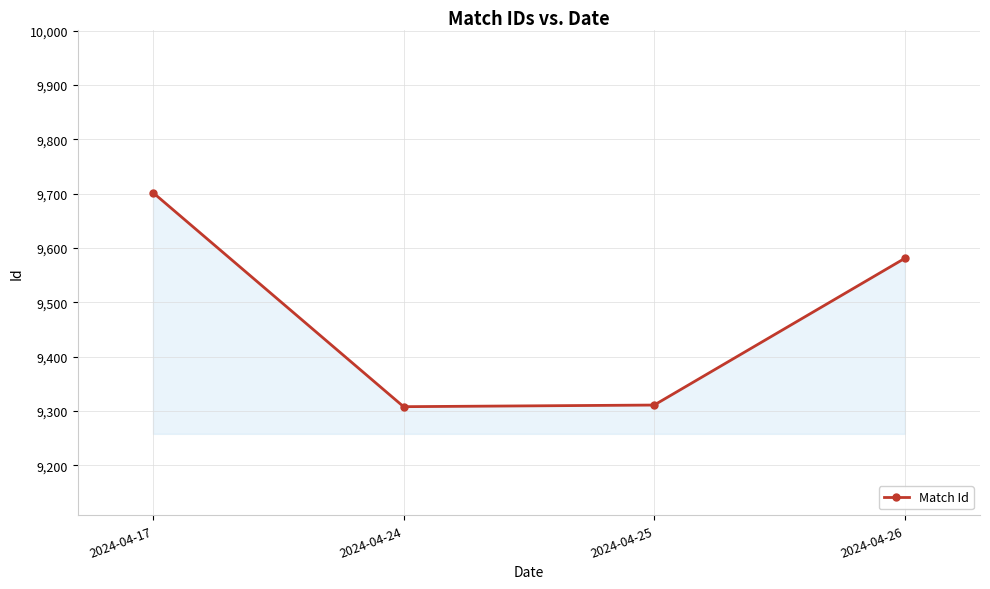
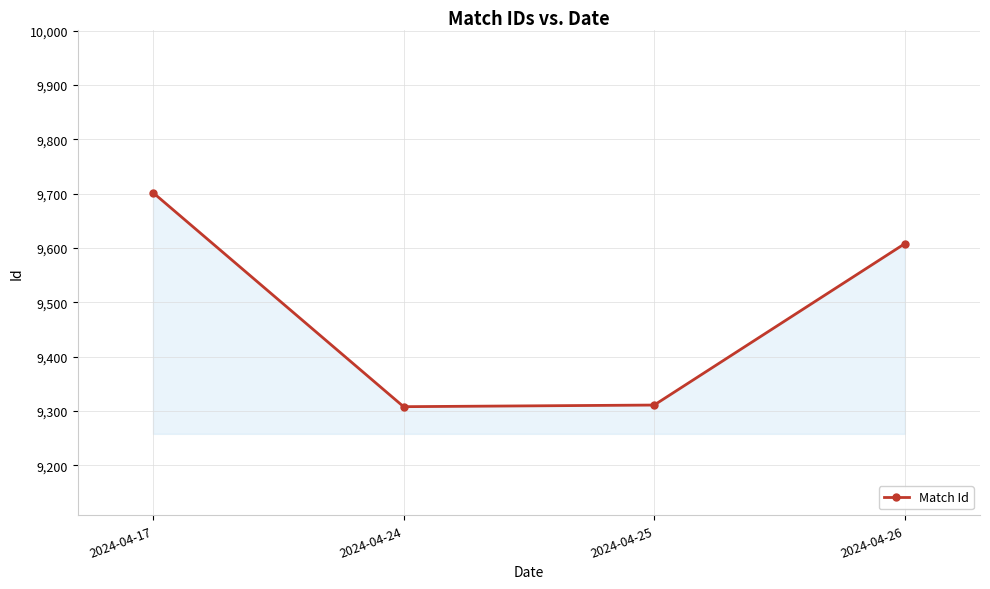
  {
    "2024-04-17": "9,700",
    "2024-04-24": "9,310",
    "2024-04-25": "9,310",
-   "2024-04-26": "9,580"
+   "2024-04-26": "9,610"
  }
